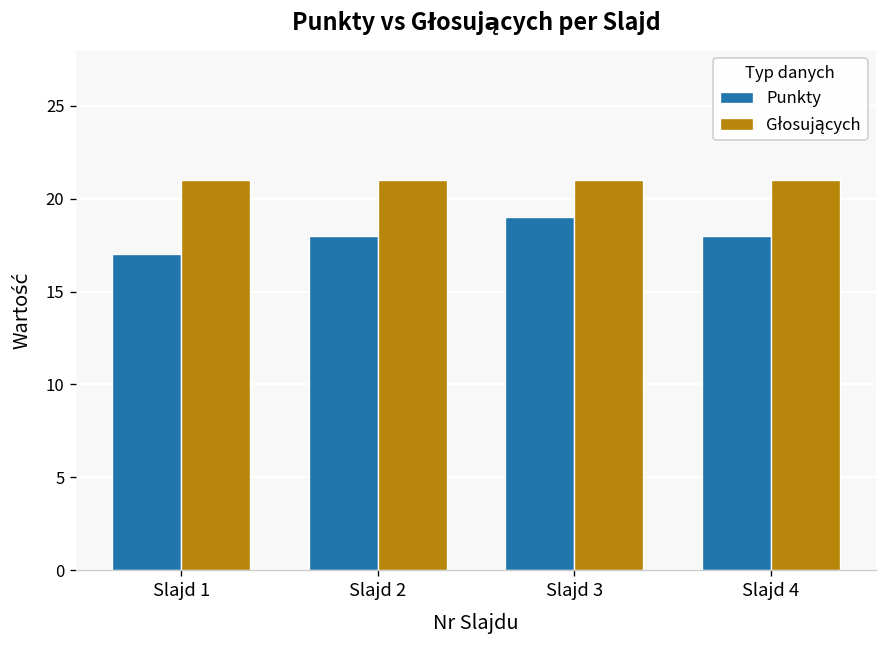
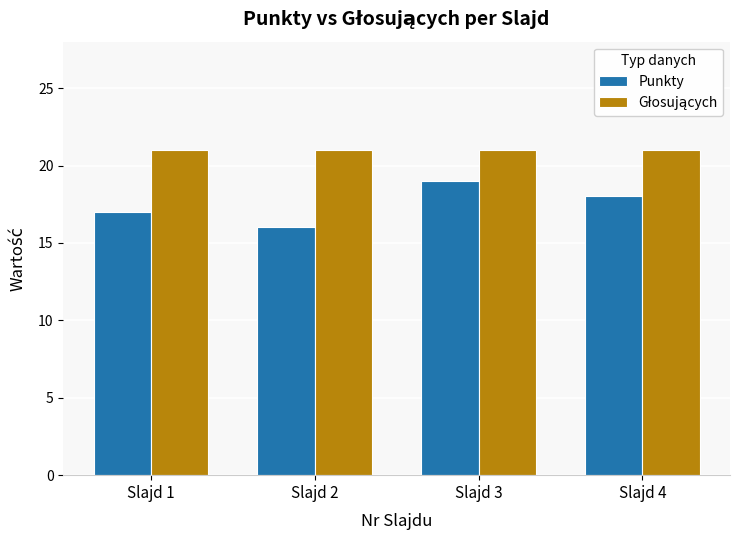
  {
    "Punkty": {
      "Slajd 1": 17,
-     "Slajd 2": 18,
+     "Slajd 2": 16,
      "Slajd 3": 19,
      "Slajd 4": 18
    },
    "Głosujących": {
      "Slajd 1": 21,
      "Slajd 2": 21,
      "Slajd 3": 21,
      "Slajd 4": 21
    }
  }
